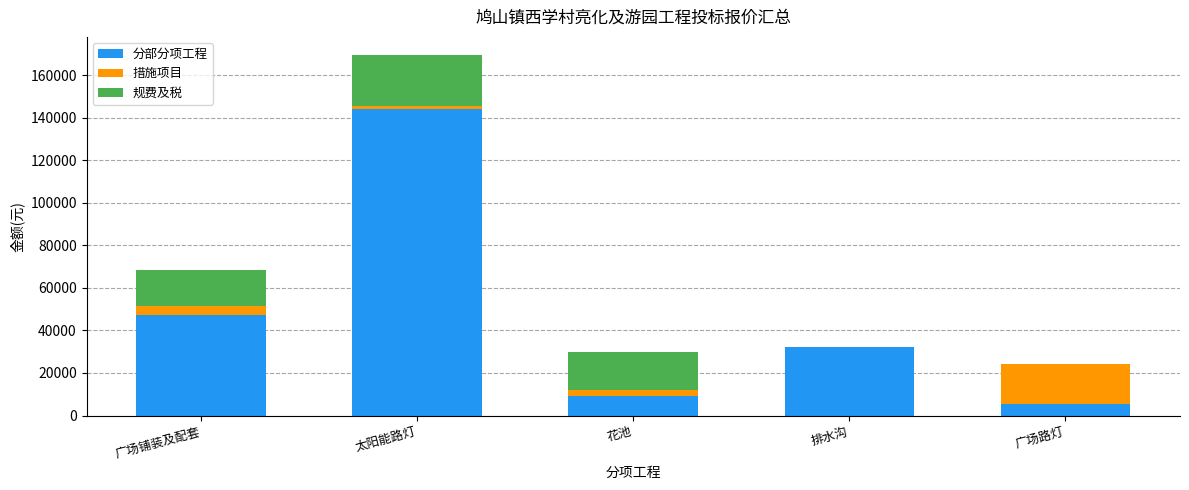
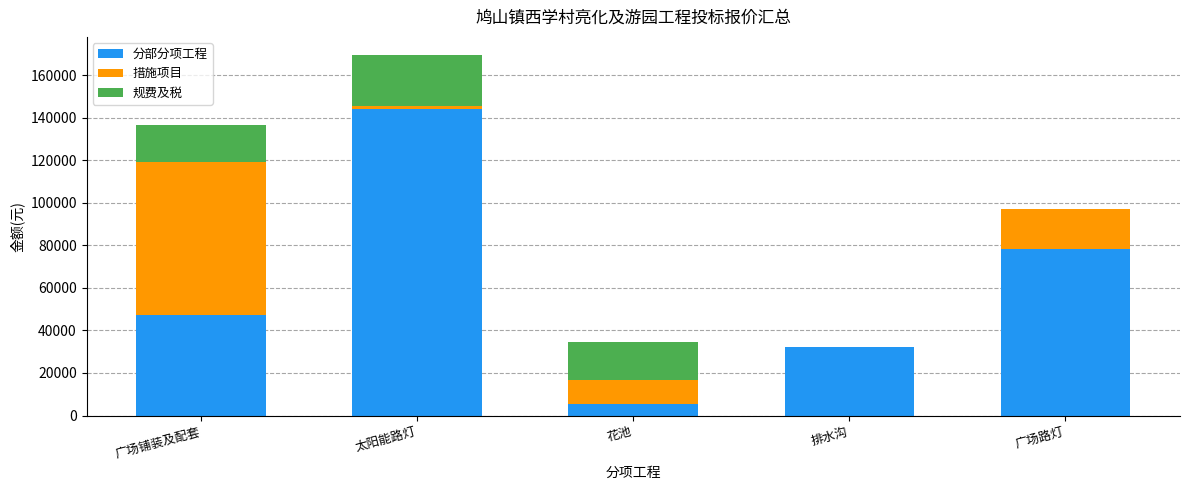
  {
    "分部分项工程": {
      "广场铺装及配套": 47000,
      "太阳能路灯": 144000,
-     "花池": 9000,
+     "花池": 5000,
      "排水沟": 32000,
-     "广场路灯": 5000
+     "广场路灯": 78000
    },
    "措施项目": {
-     "广场铺装及配套": 4000,
+     "广场铺装及配套": 72000,
      "太阳能路灯": 2000,
-     "花池": 3000,
+     "花池": 11000,
      "排水沟": 0,
      "广场路灯": 19000
    },
    "规费及税": {
      "广场铺装及配套": 17000,
      "太阳能路灯": 24000,
      "花池": 18000,
      "排水沟": 0,
      "广场路灯": 0
    }
  }
